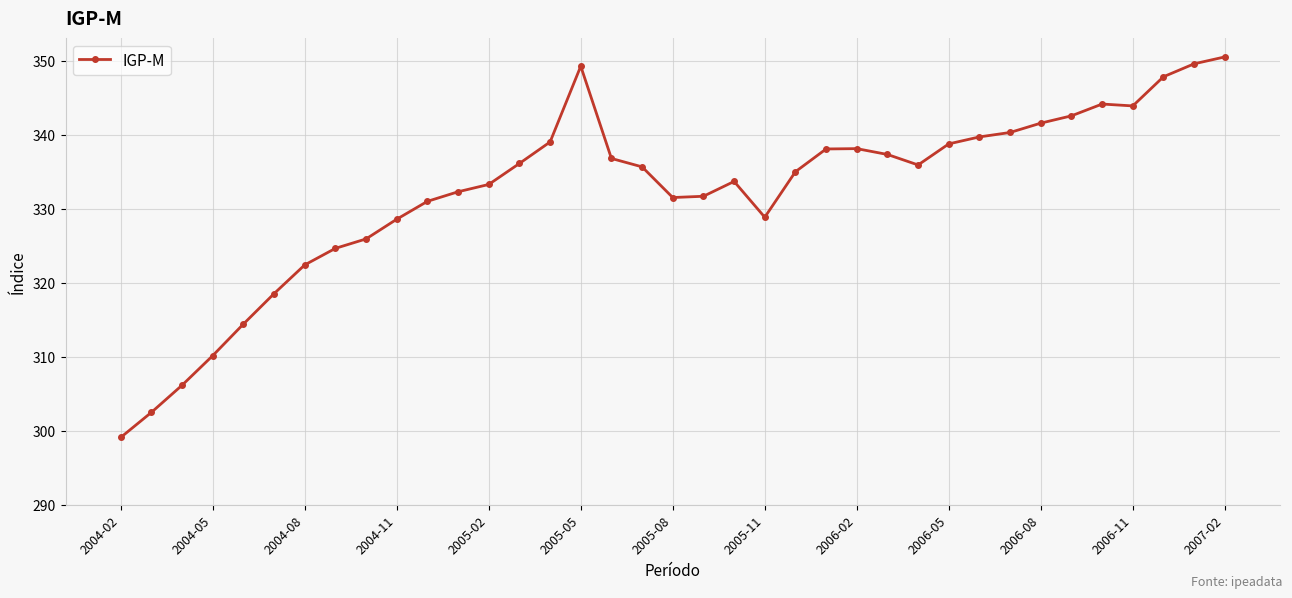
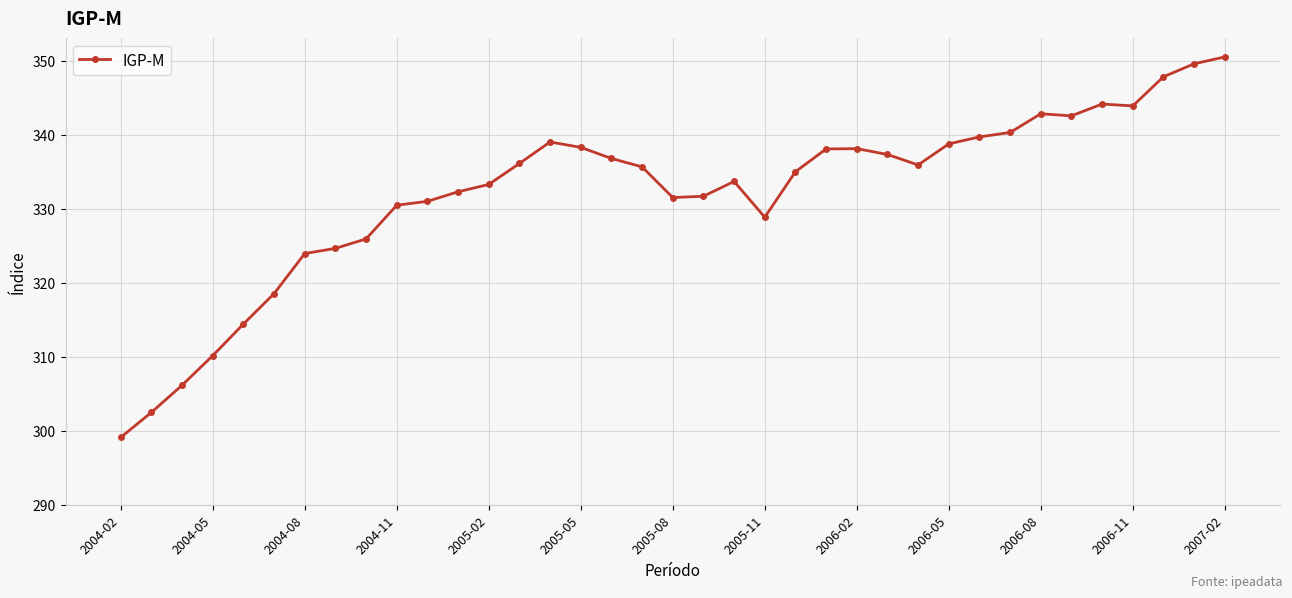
  {
    "2004-02": 299,
    "2004-05": 310,
-   "2004-08": 322,
-   "2004-11": 329,
+   "2004-08": 324,
+   "2004-11": 330,
    "2005-02": 333,
-   "2005-05": 349,
+   "2005-05": 338,
    "2005-08": 332,
    "2005-11": 329,
    "2006-02": 338,
    "2006-05": 339,
-   "2006-08": 342,
+   "2006-08": 343,
    "2006-11": 344,
    "2007-02": 351
  }
